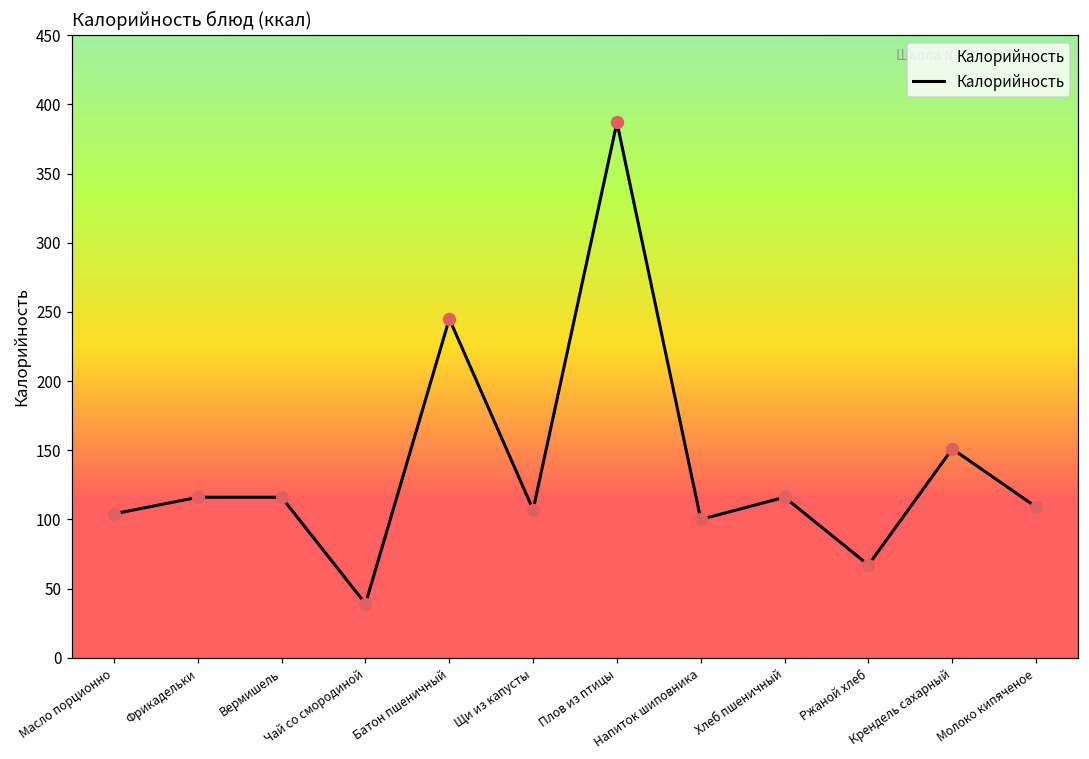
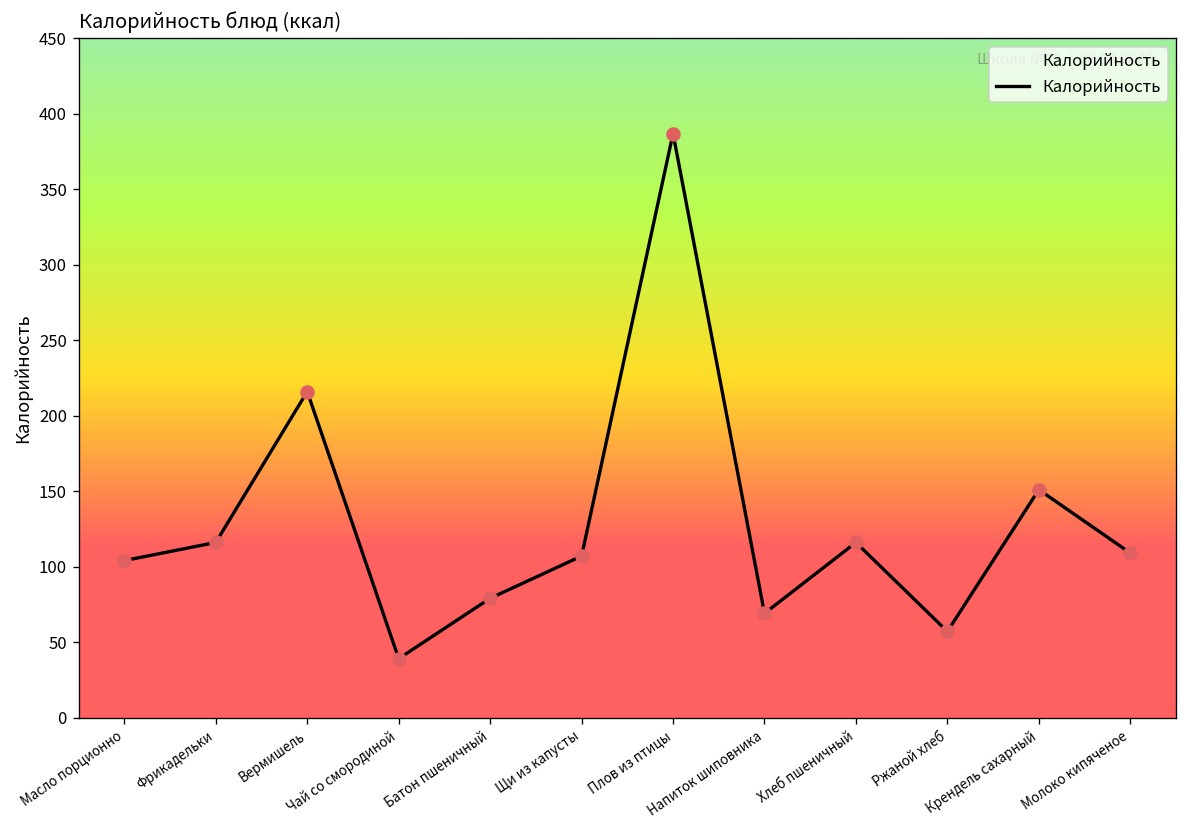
  {
    "Масло порционно": 104,
    "Фрикадельки": 116,
-   "Вермишель": 116,
+   "Вермишель": 216,
    "Чай со смородиной": 39,
-   "Батон пшеничный": 245,
+   "Батон пшеничный": 79,
    "Щи из капусты": 107,
    "Плов из птицы": 387,
-   "Напиток шиповника": 100,
+   "Напиток шиповника": 69,
    "Хлеб пшеничный": 116,
-   "Ржаной хлеб": 67,
+   "Ржаной хлеб": 57,
    "Крендель сахарный": 151,
    "Молоко кипяченое": 109
  }
